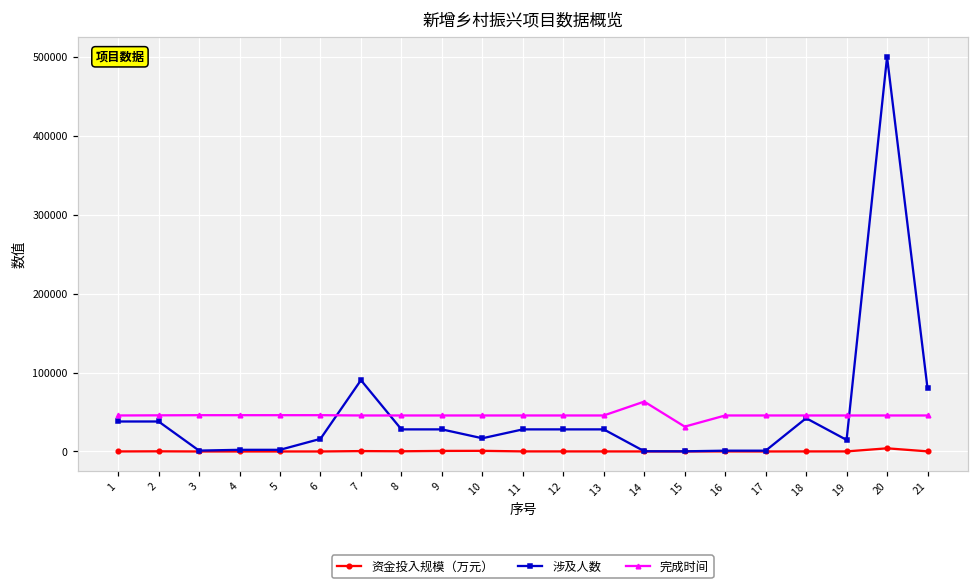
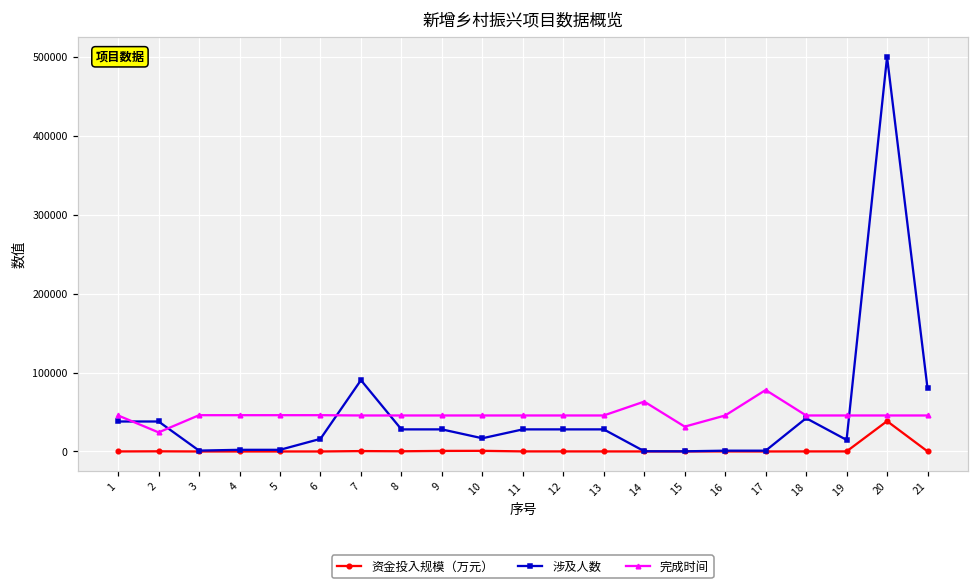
  {
    "资金投入规模（万元）": {
      "1": 0,
      "2": 0,
      "6": 0,
      "7": 0,
      "8": 0,
      "9": 0,
      "10": 0,
      "11": 0,
      "12": 0,
      "13": 0,
      "18": 0,
      "19": 0,
-     "20": 0,
+     "20": 40000,
      "21": 0
    },
    "涉及人数": {
      "1": 40000,
      "2": 40000,
      "6": 20000,
      "7": 90000,
      "8": 30000,
      "9": 30000,
      "10": 20000,
      "11": 30000,
      "12": 30000,
      "13": 30000,
      "19": 10000,
      "20": 500000,
      "21": 80000
    },
    "完成时间": {
      "1": 50000,
-     "2": 50000,
+     "2": 20000,
      "3": 50000,
      "4": 50000,
      "5": 50000,
      "6": 50000,
      "7": 50000,
      "8": 50000,
      "9": 50000,
      "10": 50000,
      "11": 50000,
      "12": 50000,
      "13": 50000,
      "14": 60000,
      "15": 30000,
      "16": 50000,
-     "17": 50000,
+     "17": 80000,
      "19": 50000,
      "20": 50000,
      "21": 50000
    }
  }
